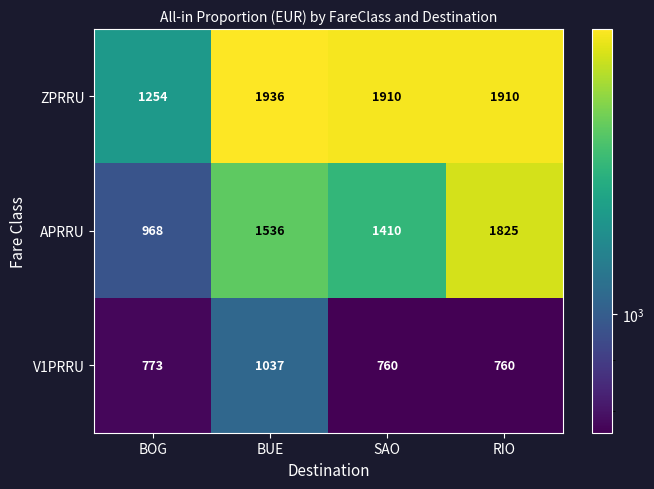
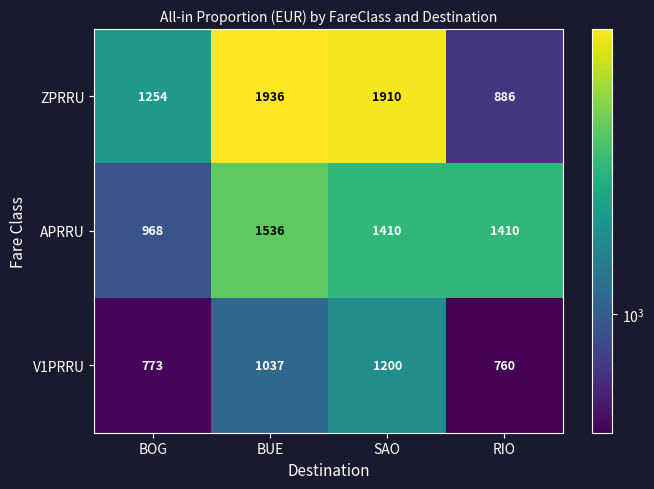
  {
    "ZPRRU": {
      "BOG": 1254,
      "BUE": 1936,
      "SAO": 1910,
-     "RIO": 1910
+     "RIO": 886
    },
    "APRRU": {
      "BOG": 968,
      "BUE": 1536,
      "SAO": 1410,
-     "RIO": 1825
+     "RIO": 1410
    },
    "V1PRRU": {
      "BOG": 773,
      "BUE": 1037,
-     "SAO": 760,
+     "SAO": 1200,
      "RIO": 760
    }
  }
